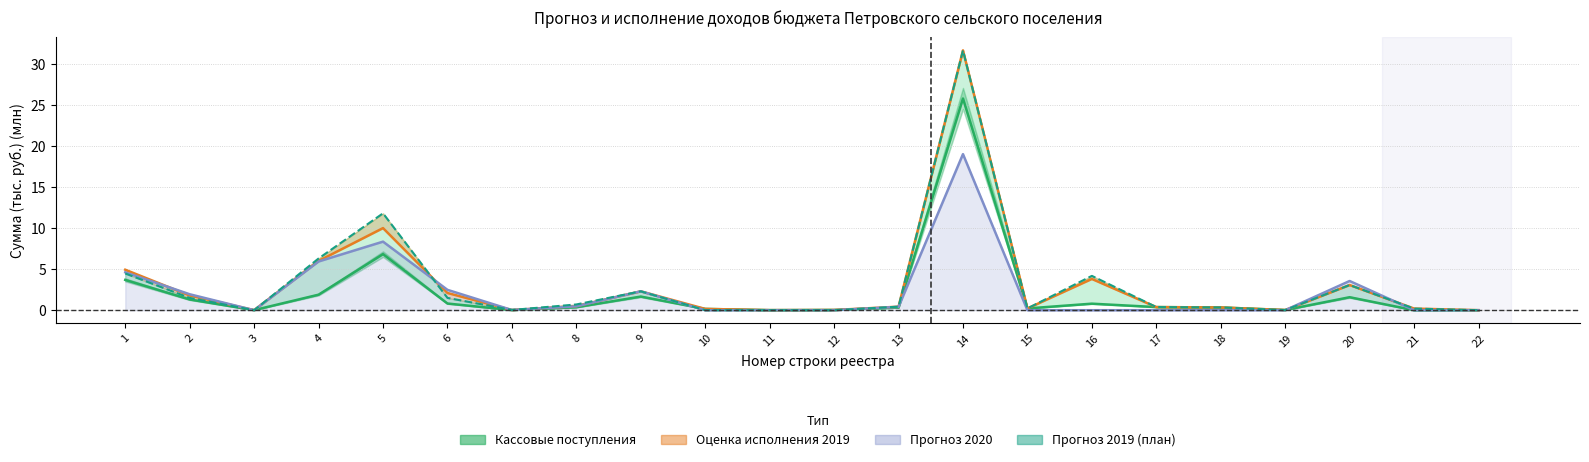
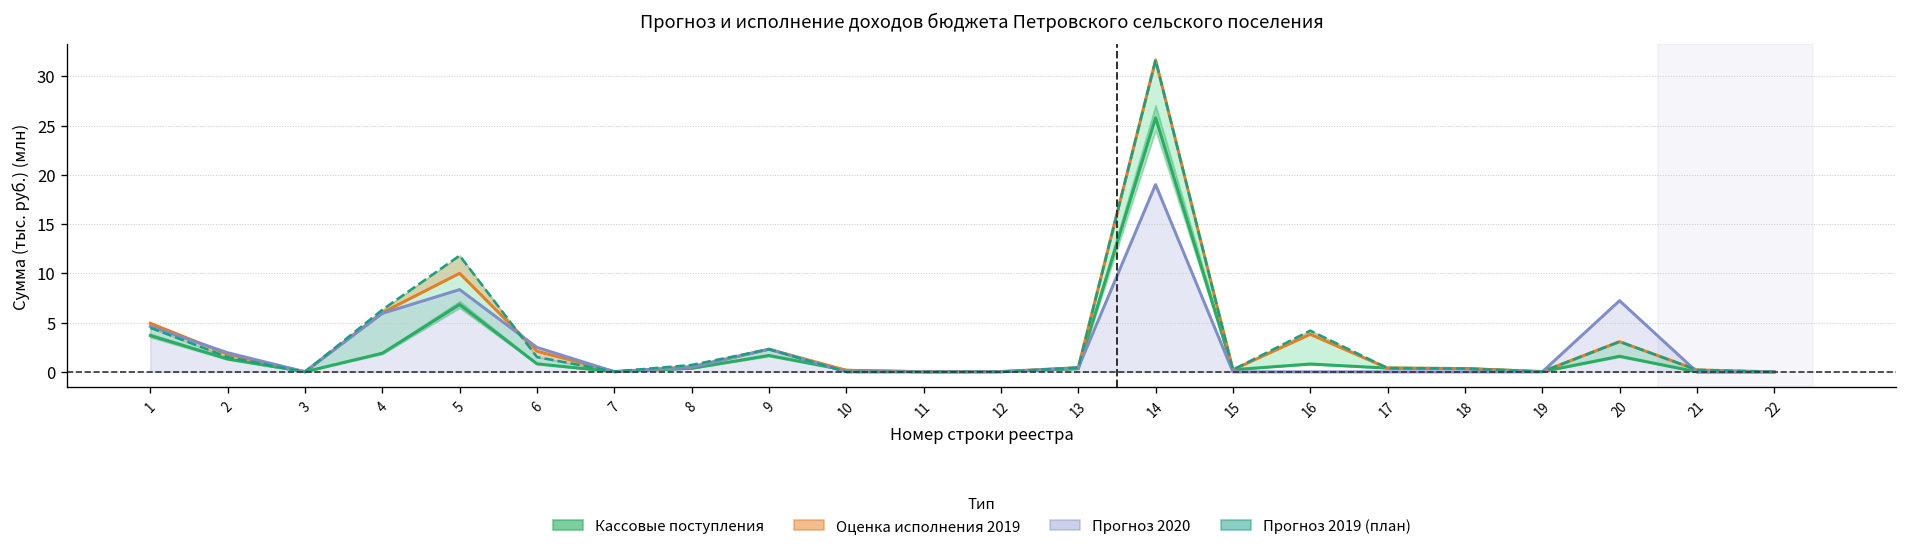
  {
    "Прогноз 2020": {
      "5": 8,
      "6": 2,
      "14": 19,
      "16": 0,
      "17": 0,
      "18": 0,
-     "20": 4
+     "20": 7
    }
  }
